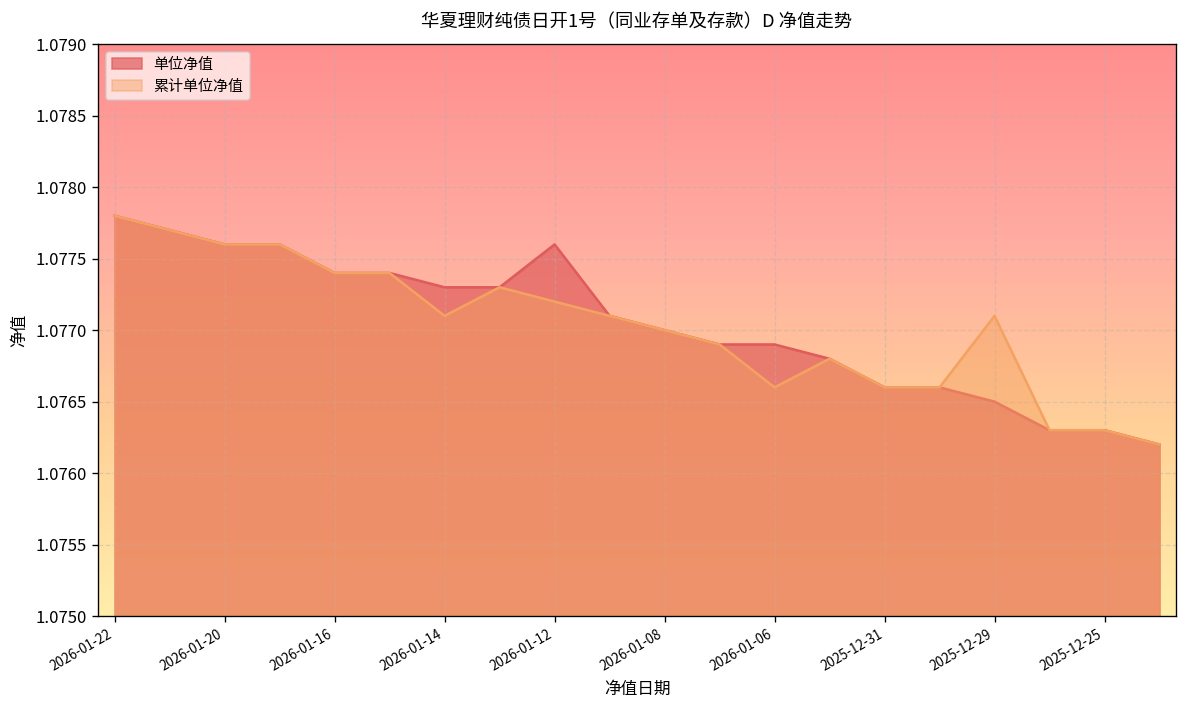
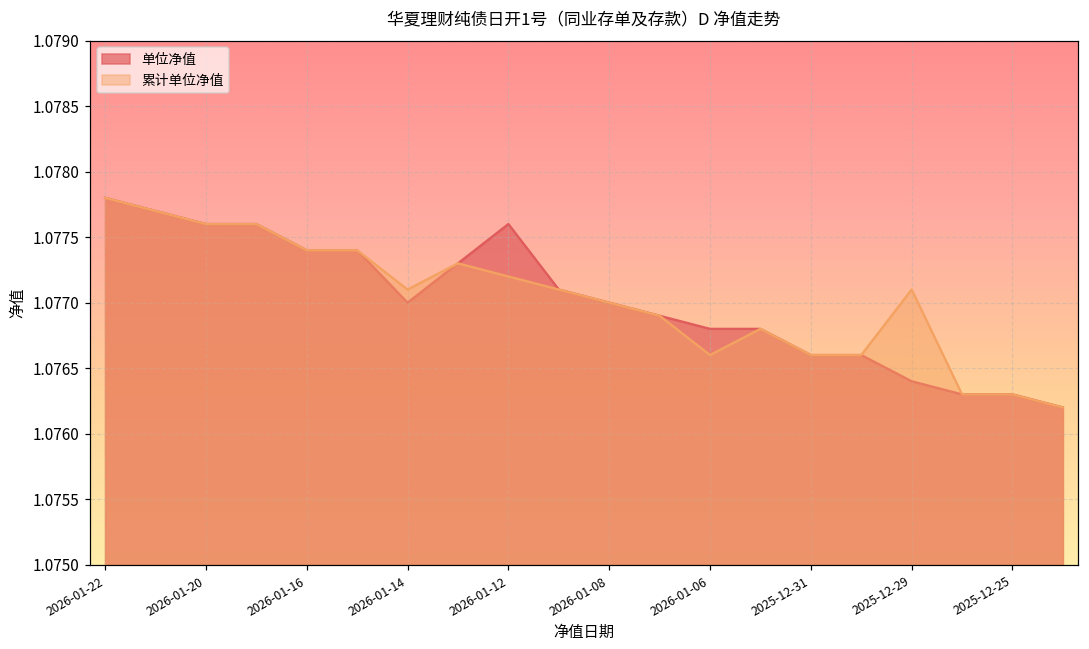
  {
    "单位净值": {
-     "2026-01-14": 1.0773,
+     "2026-01-14": 1.0770,
      "2026-01-12": 1.0776,
-     "2026-01-06": 1.0769,
-     "2025-12-29": 1.0765
+     "2026-01-06": 1.0768,
+     "2025-12-29": 1.0764
    },
    "累计单位净值": {
      "2026-01-14": 1.0771,
      "2026-01-12": 1.0772,
      "2026-01-06": 1.0766,
      "2025-12-29": 1.0771
    }
  }
